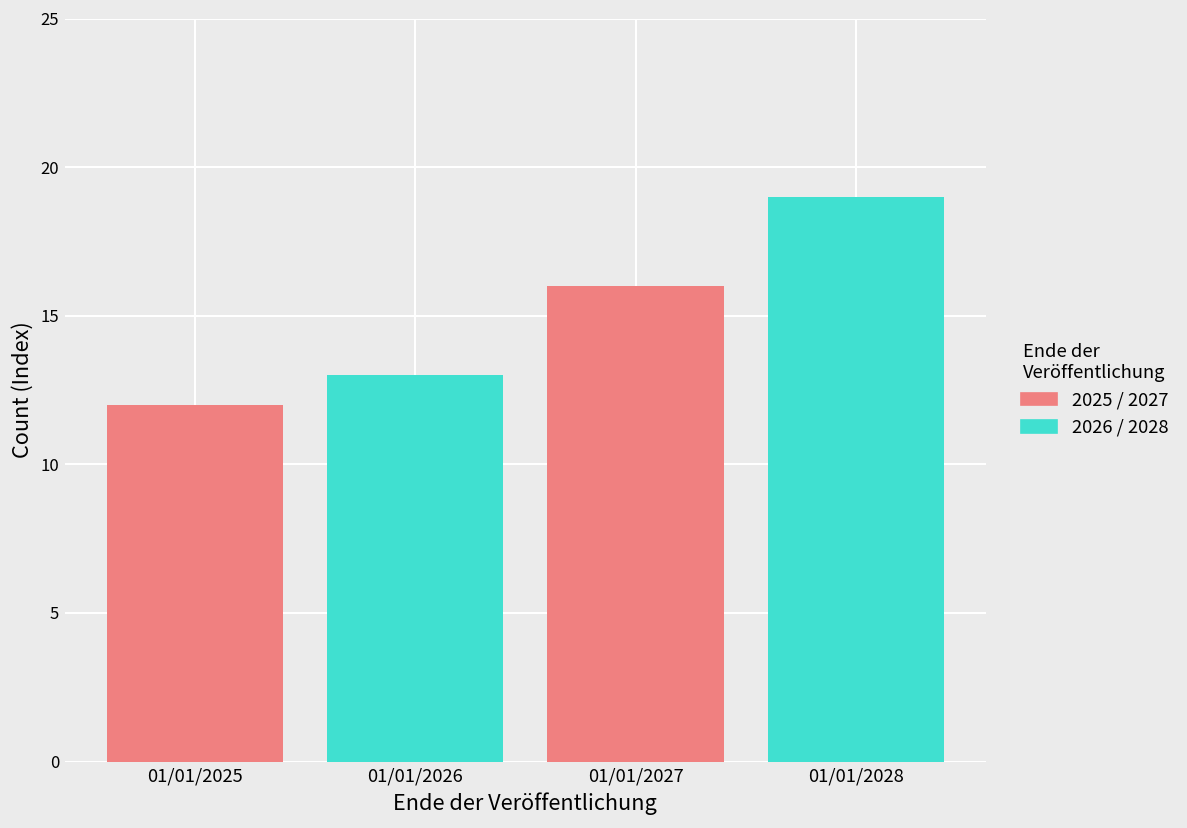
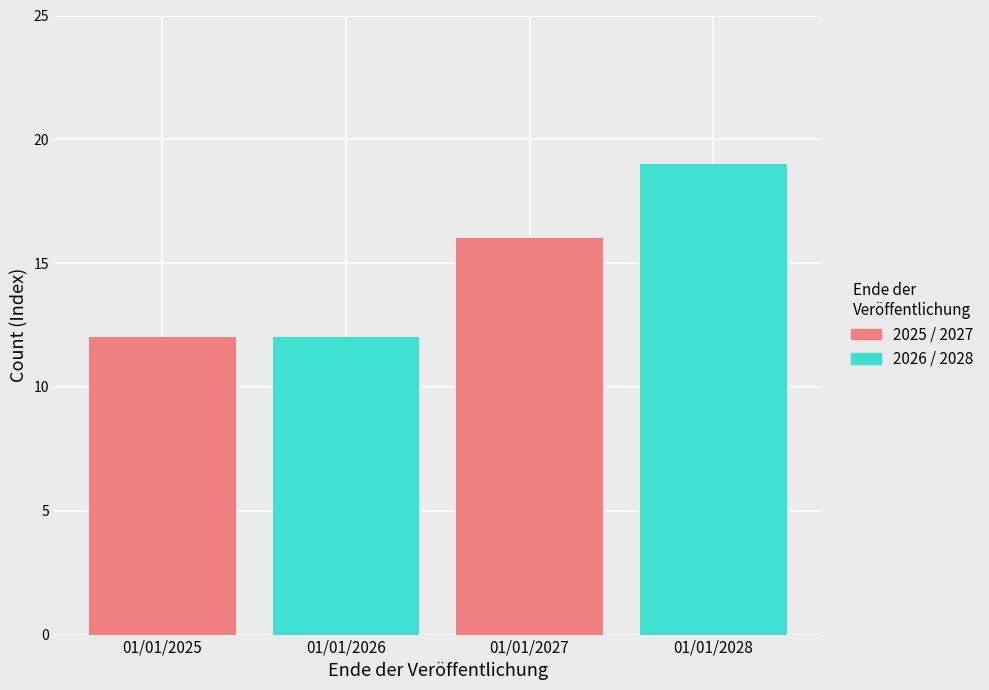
  {
    "01/01/2025": 12,
-   "01/01/2026": 13,
+   "01/01/2026": 12,
    "01/01/2027": 16,
    "01/01/2028": 19
  }
